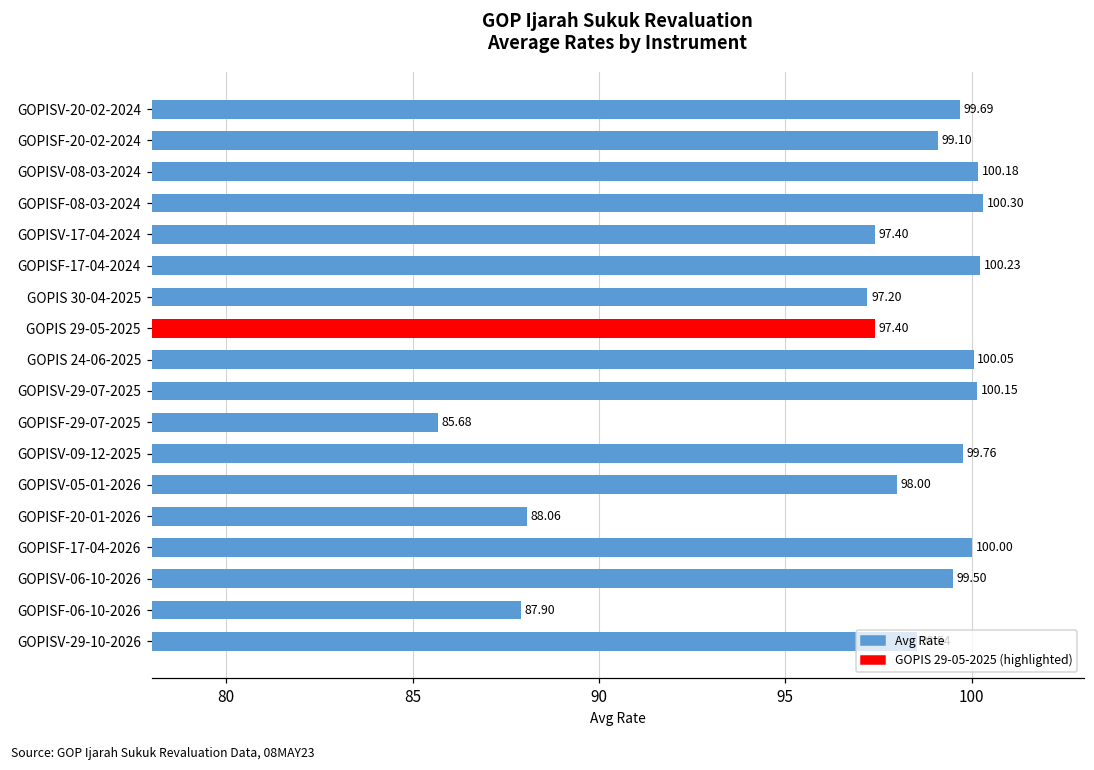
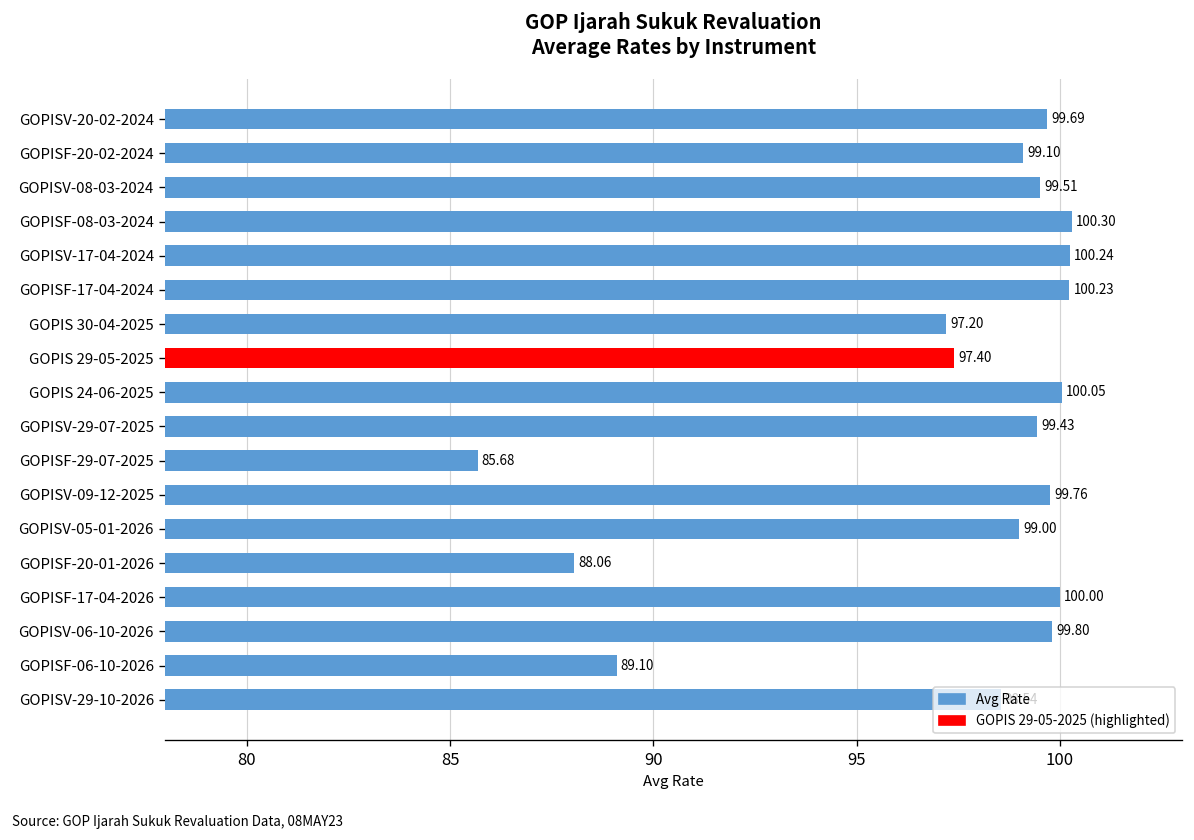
  {
    "GOPISV-20-02-2024": 99.69,
    "GOPISF-20-02-2024": 99.10,
-   "GOPISV-08-03-2024": 100.18,
+   "GOPISV-08-03-2024": 99.51,
    "GOPISF-08-03-2024": 100.30,
-   "GOPISV-17-04-2024": 97.40,
+   "GOPISV-17-04-2024": 100.24,
    "GOPISF-17-04-2024": 100.23,
    "GOPIS 30-04-2025": 97.20,
    "GOPIS 29-05-2025": 97.40,
    "GOPIS 24-06-2025": 100.05,
-   "GOPISV-29-07-2025": 100.15,
+   "GOPISV-29-07-2025": 99.43,
    "GOPISF-29-07-2025": 85.68,
    "GOPISV-09-12-2025": 99.76,
-   "GOPISV-05-01-2026": 98.00,
+   "GOPISV-05-01-2026": 99.00,
    "GOPISF-20-01-2026": 88.06,
    "GOPISF-17-04-2026": 100.00,
-   "GOPISV-06-10-2026": 99.50,
-   "GOPISF-06-10-2026": 87.90
+   "GOPISV-06-10-2026": 99.80,
+   "GOPISF-06-10-2026": 89.10
  }
